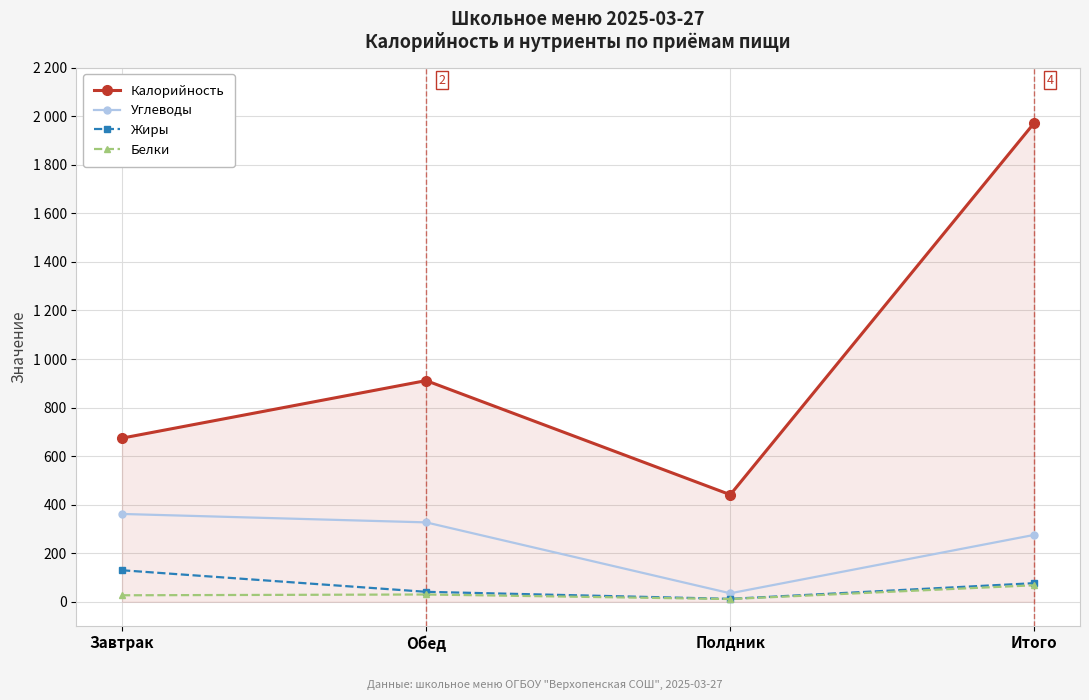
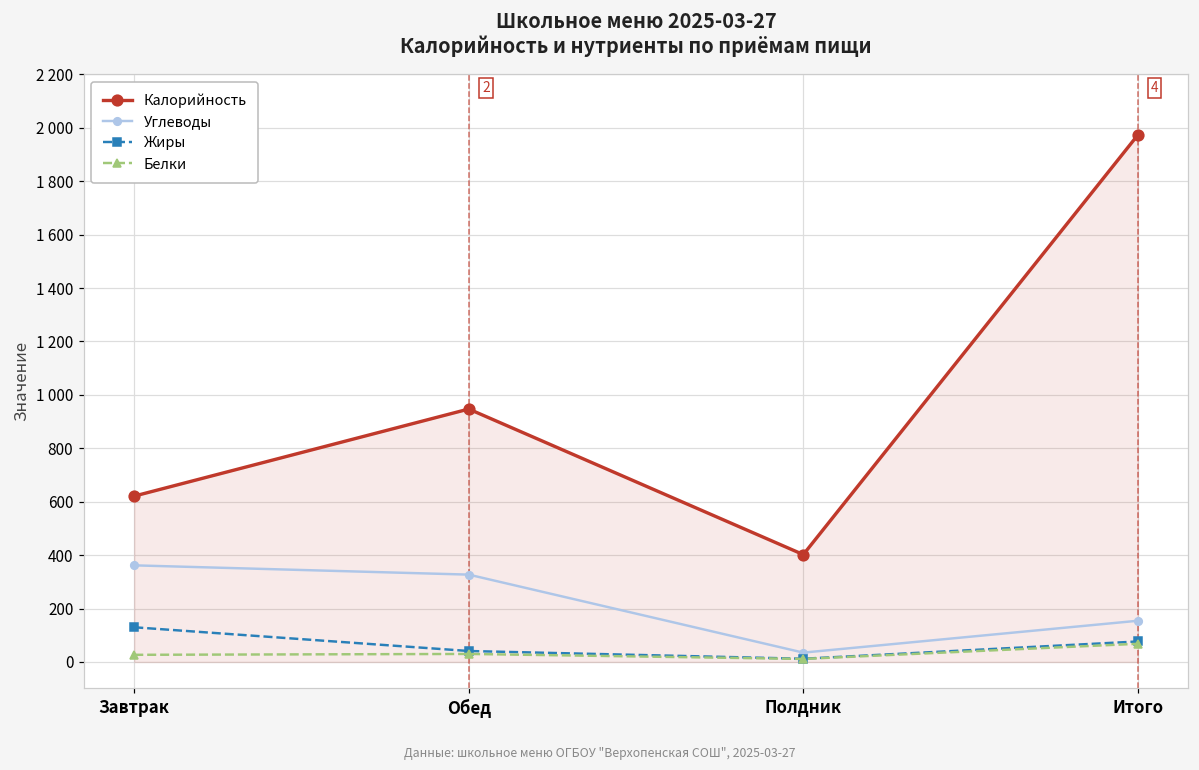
  {
    "Калорийность": {
-     "Завтрак": 670,
-     "Обед": 910,
-     "Полдник": 440,
+     "Завтрак": 620,
+     "Обед": 950,
+     "Полдник": 400,
      "Итого": 1970
    },
    "Углеводы": {
      "Завтрак": 360,
      "Обед": 330,
      "Полдник": 30,
-     "Итого": 280
+     "Итого": 150
    },
    "Жиры": {
      "Завтрак": 130,
      "Обед": 40
    },
    "Белки": {
      "Завтрак": 30,
      "Обед": 30
    }
  }
